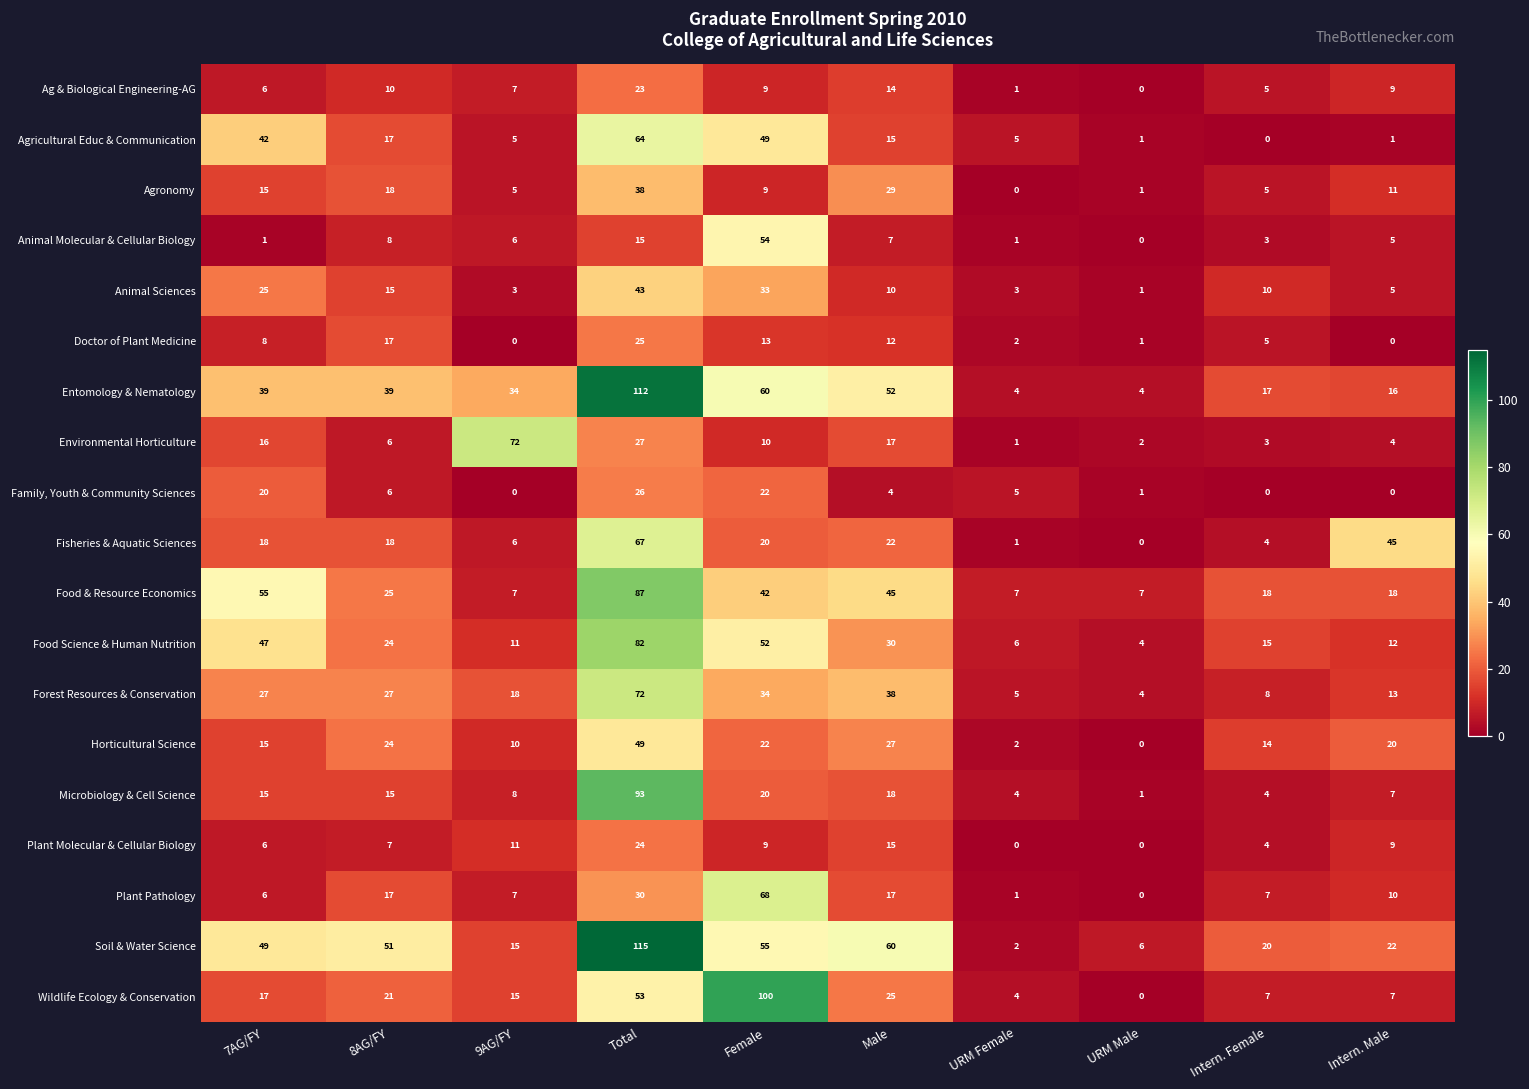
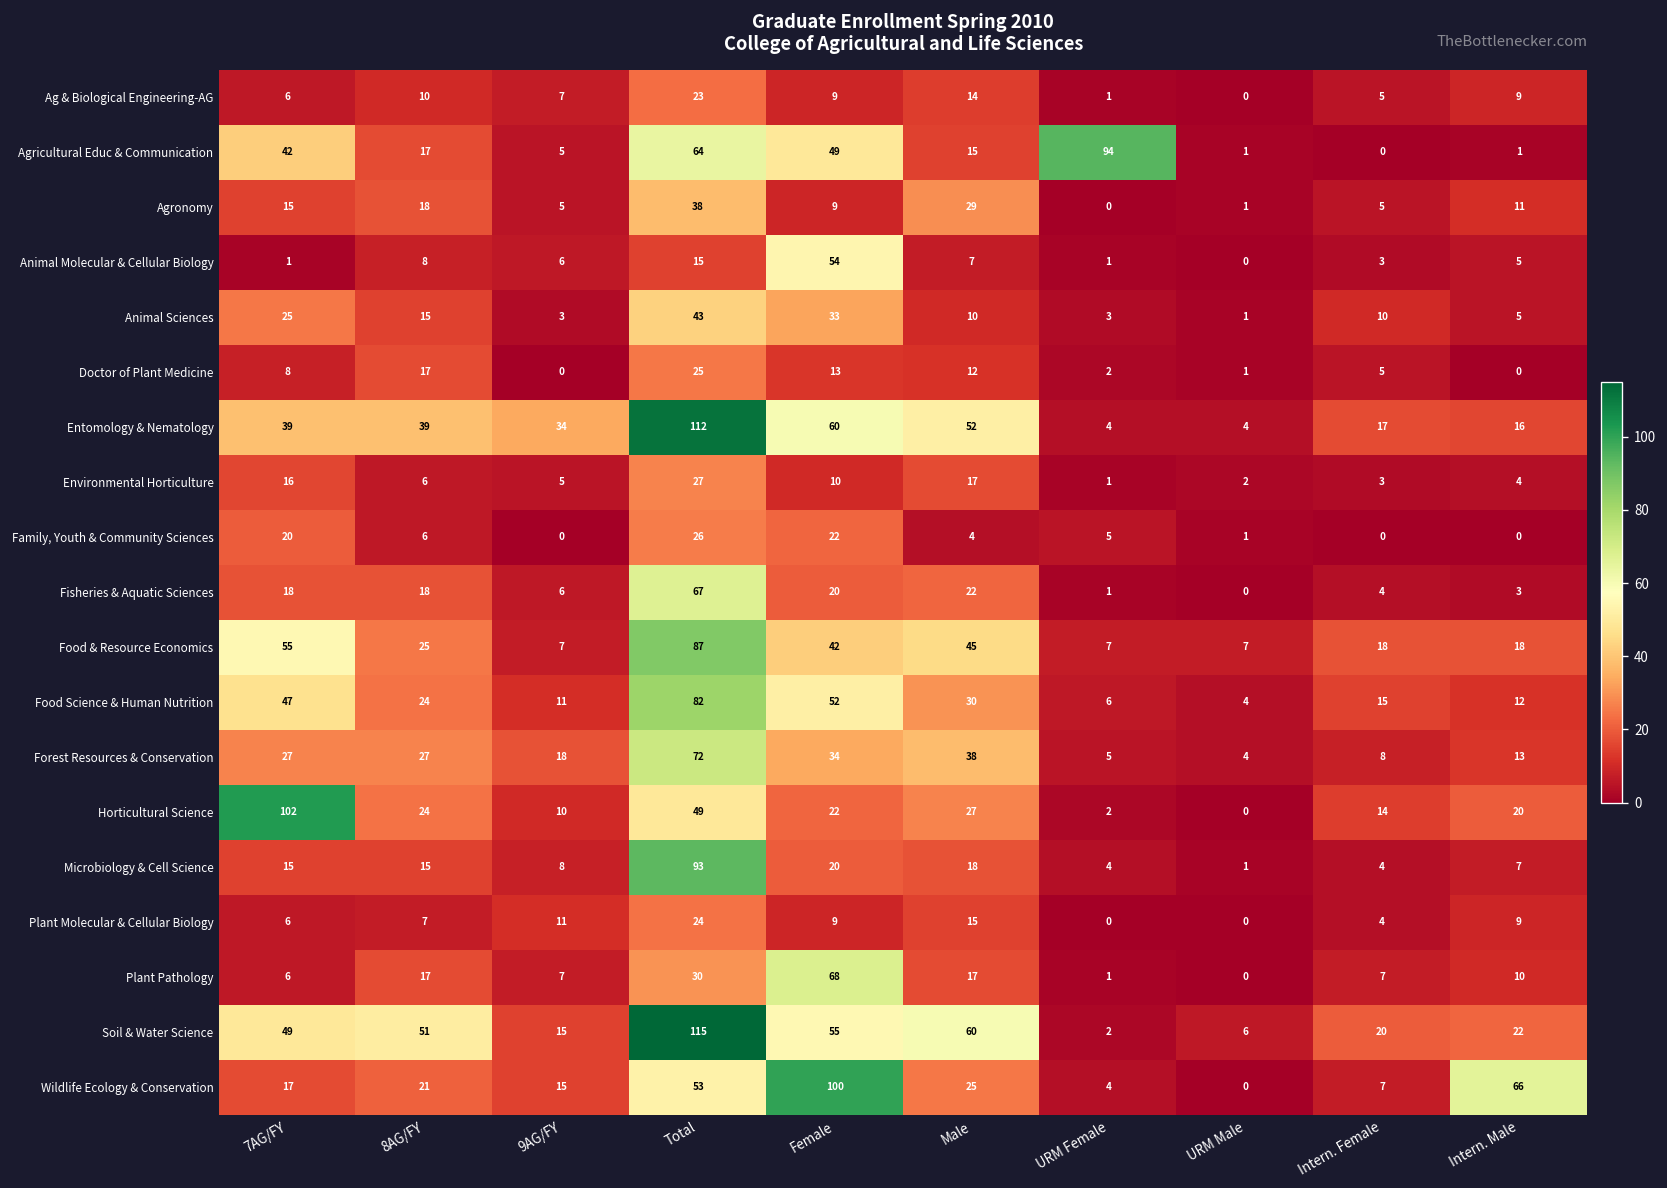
  {
    "Ag & Biological Engineering-AG": {
      "7AG/FY": 6,
      "8AG/FY": 10,
      "9AG/FY": 7,
      "Total": 23,
      "Female": 9,
      "Male": 14,
      "URM Female": 1,
      "URM Male": 0,
      "Intern. Female": 5,
      "Intern. Male": 9
    },
    "Agricultural Educ & Communication": {
      "7AG/FY": 42,
      "8AG/FY": 17,
      "9AG/FY": 5,
      "Total": 64,
      "Female": 49,
      "Male": 15,
-     "URM Female": 5,
+     "URM Female": 94,
      "URM Male": 1,
      "Intern. Female": 0,
      "Intern. Male": 1
    },
    "Agronomy": {
      "7AG/FY": 15,
      "8AG/FY": 18,
      "9AG/FY": 5,
      "Total": 38,
      "Female": 9,
      "Male": 29,
      "URM Female": 0,
      "URM Male": 1,
      "Intern. Female": 5,
      "Intern. Male": 11
    },
    "Animal Molecular & Cellular Biology": {
      "7AG/FY": 1,
      "8AG/FY": 8,
      "9AG/FY": 6,
      "Total": 15,
      "Female": 54,
      "Male": 7,
      "URM Female": 1,
      "URM Male": 0,
      "Intern. Female": 3,
      "Intern. Male": 5
    },
    "Animal Sciences": {
      "7AG/FY": 25,
      "8AG/FY": 15,
      "9AG/FY": 3,
      "Total": 43,
      "Female": 33,
      "Male": 10,
      "URM Female": 3,
      "URM Male": 1,
      "Intern. Female": 10,
      "Intern. Male": 5
    },
    "Doctor of Plant Medicine": {
      "7AG/FY": 8,
      "8AG/FY": 17,
      "9AG/FY": 0,
      "Total": 25,
      "Female": 13,
      "Male": 12,
      "URM Female": 2,
      "URM Male": 1,
      "Intern. Female": 5,
      "Intern. Male": 0
    },
    "Entomology & Nematology": {
      "7AG/FY": 39,
      "8AG/FY": 39,
      "9AG/FY": 34,
      "Total": 112,
      "Female": 60,
      "Male": 52,
      "URM Female": 4,
      "URM Male": 4,
      "Intern. Female": 17,
      "Intern. Male": 16
    },
    "Environmental Horticulture": {
      "7AG/FY": 16,
      "8AG/FY": 6,
-     "9AG/FY": 72,
+     "9AG/FY": 5,
      "Total": 27,
      "Female": 10,
      "Male": 17,
      "URM Female": 1,
      "URM Male": 2,
      "Intern. Female": 3,
      "Intern. Male": 4
    },
    "Family, Youth & Community Sciences": {
      "7AG/FY": 20,
      "8AG/FY": 6,
      "9AG/FY": 0,
      "Total": 26,
      "Female": 22,
      "Male": 4,
      "URM Female": 5,
      "URM Male": 1,
      "Intern. Female": 0,
      "Intern. Male": 0
    },
    "Fisheries & Aquatic Sciences": {
      "7AG/FY": 18,
      "8AG/FY": 18,
      "9AG/FY": 6,
      "Total": 67,
      "Female": 20,
      "Male": 22,
      "URM Female": 1,
      "URM Male": 0,
      "Intern. Female": 4,
-     "Intern. Male": 45
+     "Intern. Male": 3
    },
    "Food & Resource Economics": {
      "7AG/FY": 55,
      "8AG/FY": 25,
      "9AG/FY": 7,
      "Total": 87,
      "Female": 42,
      "Male": 45,
      "URM Female": 7,
      "URM Male": 7,
      "Intern. Female": 18,
      "Intern. Male": 18
    },
    "Food Science & Human Nutrition": {
      "7AG/FY": 47,
      "8AG/FY": 24,
      "9AG/FY": 11,
      "Total": 82,
      "Female": 52,
      "Male": 30,
      "URM Female": 6,
      "URM Male": 4,
      "Intern. Female": 15,
      "Intern. Male": 12
    },
    "Forest Resources & Conservation": {
      "7AG/FY": 27,
      "8AG/FY": 27,
      "9AG/FY": 18,
      "Total": 72,
      "Female": 34,
      "Male": 38,
      "URM Female": 5,
      "URM Male": 4,
      "Intern. Female": 8,
      "Intern. Male": 13
    },
    "Horticultural Science": {
-     "7AG/FY": 15,
+     "7AG/FY": 102,
      "8AG/FY": 24,
      "9AG/FY": 10,
      "Total": 49,
      "Female": 22,
      "Male": 27,
      "URM Female": 2,
      "URM Male": 0,
      "Intern. Female": 14,
      "Intern. Male": 20
    },
    "Microbiology & Cell Science": {
      "7AG/FY": 15,
      "8AG/FY": 15,
      "9AG/FY": 8,
      "Total": 93,
      "Female": 20,
      "Male": 18,
      "URM Female": 4,
      "URM Male": 1,
      "Intern. Female": 4,
      "Intern. Male": 7
    },
    "Plant Molecular & Cellular Biology": {
      "7AG/FY": 6,
      "8AG/FY": 7,
      "9AG/FY": 11,
      "Total": 24,
      "Female": 9,
      "Male": 15,
      "URM Female": 0,
      "URM Male": 0,
      "Intern. Female": 4,
      "Intern. Male": 9
    },
    "Plant Pathology": {
      "7AG/FY": 6,
      "8AG/FY": 17,
      "9AG/FY": 7,
      "Total": 30,
      "Female": 68,
      "Male": 17,
      "URM Female": 1,
      "URM Male": 0,
      "Intern. Female": 7,
      "Intern. Male": 10
    },
    "Soil & Water Science": {
      "7AG/FY": 49,
      "8AG/FY": 51,
      "9AG/FY": 15,
      "Total": 115,
      "Female": 55,
      "Male": 60,
      "URM Female": 2,
      "URM Male": 6,
      "Intern. Female": 20,
      "Intern. Male": 22
    },
    "Wildlife Ecology & Conservation": {
      "7AG/FY": 17,
      "8AG/FY": 21,
      "9AG/FY": 15,
      "Total": 53,
      "Female": 100,
      "Male": 25,
      "URM Female": 4,
      "URM Male": 0,
      "Intern. Female": 7,
-     "Intern. Male": 7
+     "Intern. Male": 66
    }
  }
